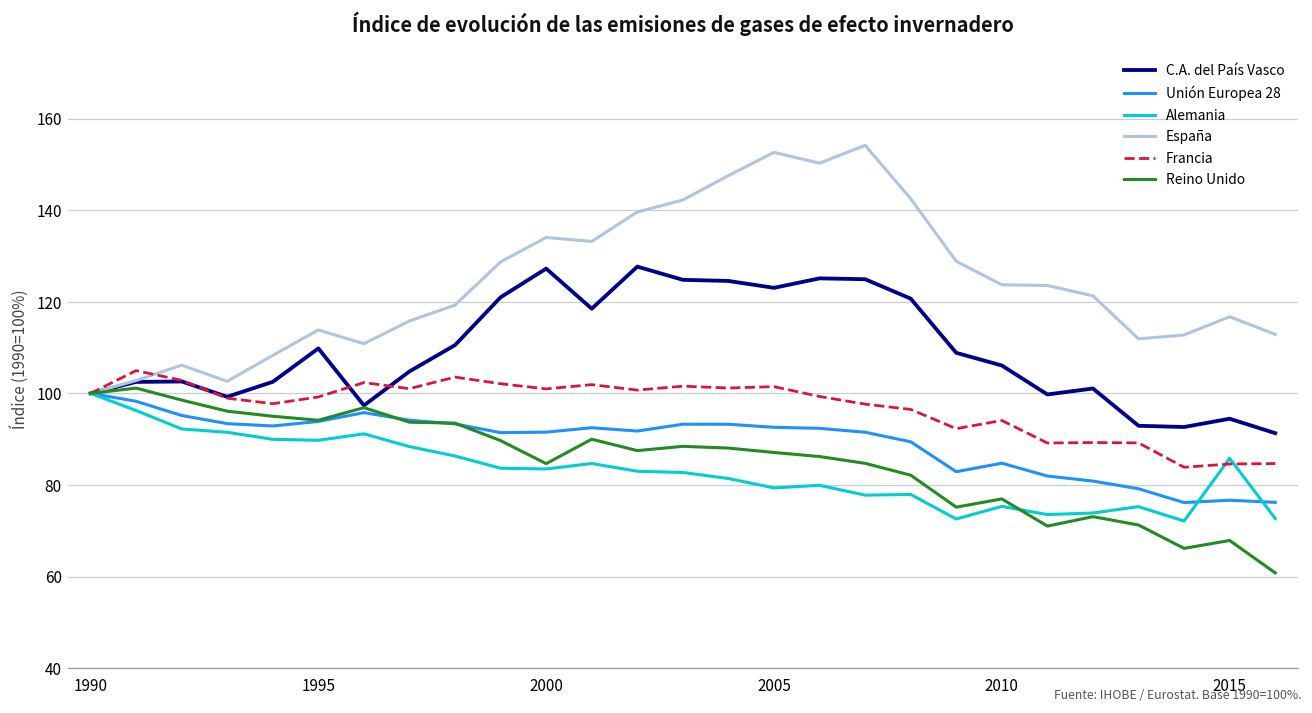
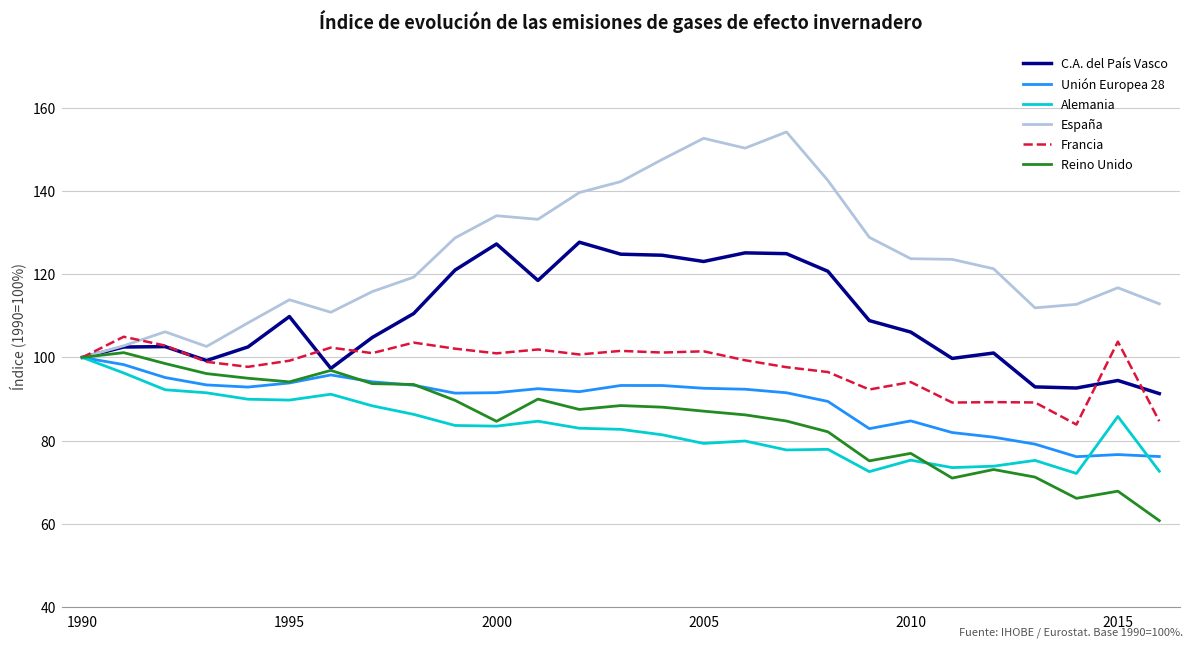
  {
    "C.A. del País Vasco": {
      "1995": 110,
      "2000": 127,
      "2005": 123,
      "2010": 106,
      "2015": 94
    },
    "Unión Europea 28": {
      "2000": 92,
      "2005": 93,
      "2010": 85,
      "2015": 77
    },
    "Alemania": {
      "1995": 90,
      "2000": 83,
      "2005": 79,
      "2010": 75,
      "2015": 86
    },
    "España": {
      "1995": 114,
      "2000": 134,
      "2005": 153,
      "2010": 124,
      "2015": 117
    },
    "Francia": {
      "1995": 99,
      "2000": 101,
      "2005": 101,
      "2010": 94,
-     "2015": 85
+     "2015": 104
    },
    "Reino Unido": {
      "2000": 85,
      "2005": 87,
      "2010": 77,
      "2015": 68
    }
  }
